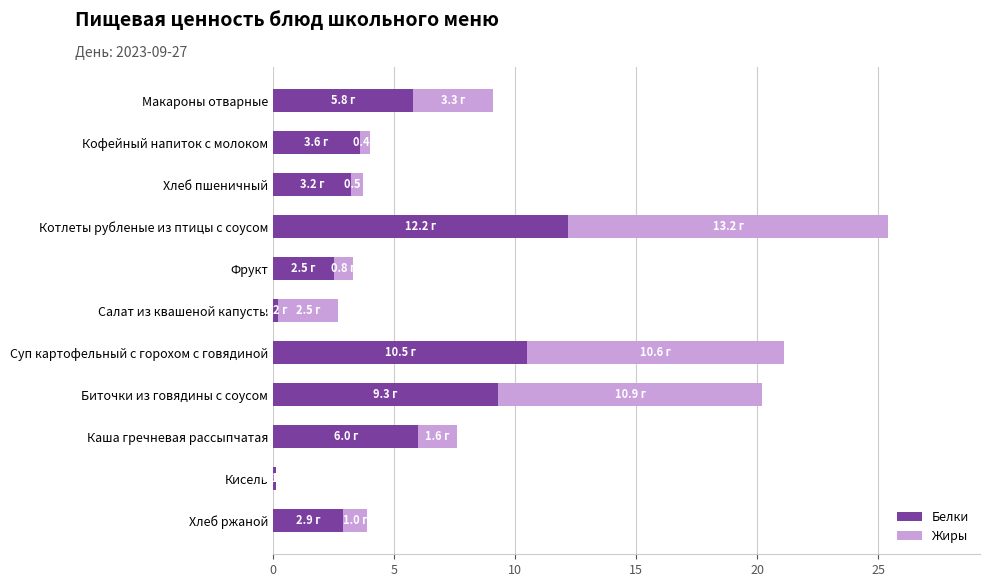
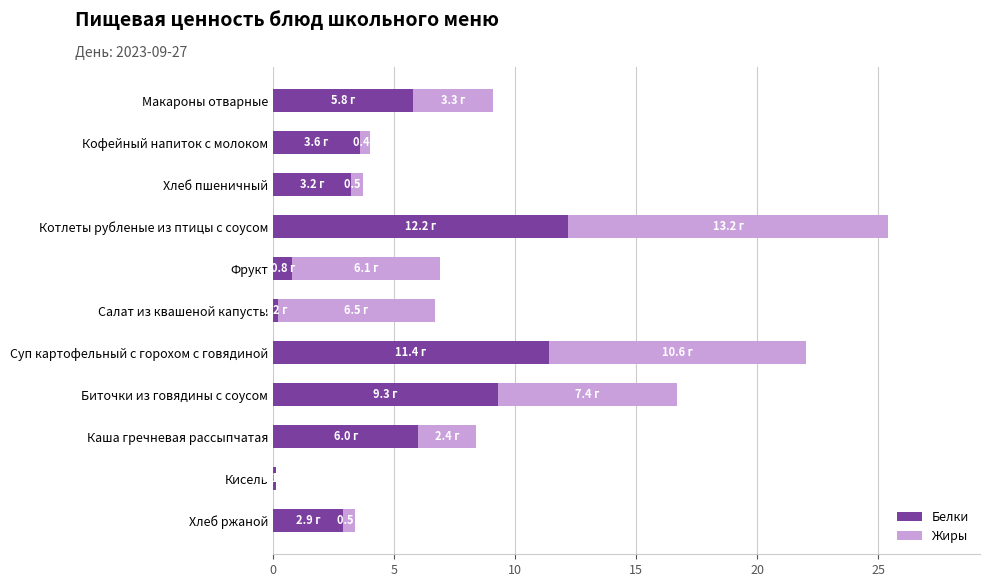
  {
    "Белки": {
      "Макароны отварные": 5.8,
      "Кофейный напиток с молоком": 3.6,
      "Хлеб пшеничный": 3.2,
      "Котлеты рубленые из птицы с соусом": 12.2,
-     "Фрукт": 2.5,
+     "Фрукт": 0.8,
      "Салат из квашеной капусты": 0.2,
-     "Суп картофельный с горохом с говядиной": 10.5,
+     "Суп картофельный с горохом с говядиной": 11.4,
      "Биточки из говядины с соусом": 9.3,
      "Каша гречневая рассыпчатая": 6.0,
      "Хлеб ржаной": 2.9
    },
    "Жиры": {
      "Макароны отварные": 3.3,
      "Кофейный напиток с молоком": 0.4,
      "Хлеб пшеничный": 0.5,
      "Котлеты рубленые из птицы с соусом": 13.2,
-     "Фрукт": 0.8,
-     "Салат из квашеной капусты": 2.5,
+     "Фрукт": 6.1,
+     "Салат из квашеной капусты": 6.5,
      "Суп картофельный с горохом с говядиной": 10.6,
-     "Биточки из говядины с соусом": 10.9,
-     "Каша гречневая рассыпчатая": 1.6,
-     "Хлеб ржаной": 1.0
+     "Биточки из говядины с соусом": 7.4,
+     "Каша гречневая рассыпчатая": 2.4,
+     "Хлеб ржаной": 0.5
    }
  }
